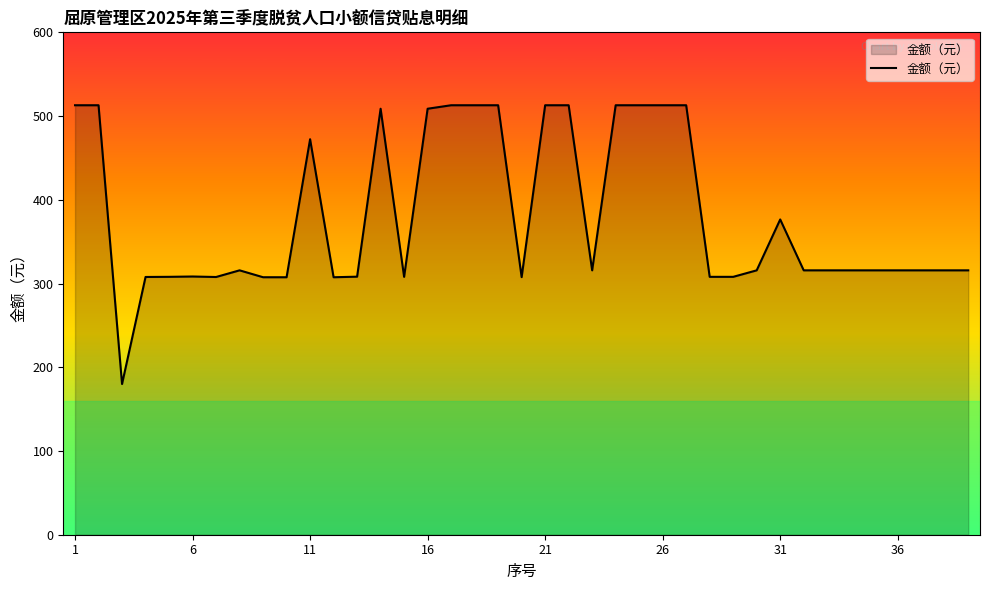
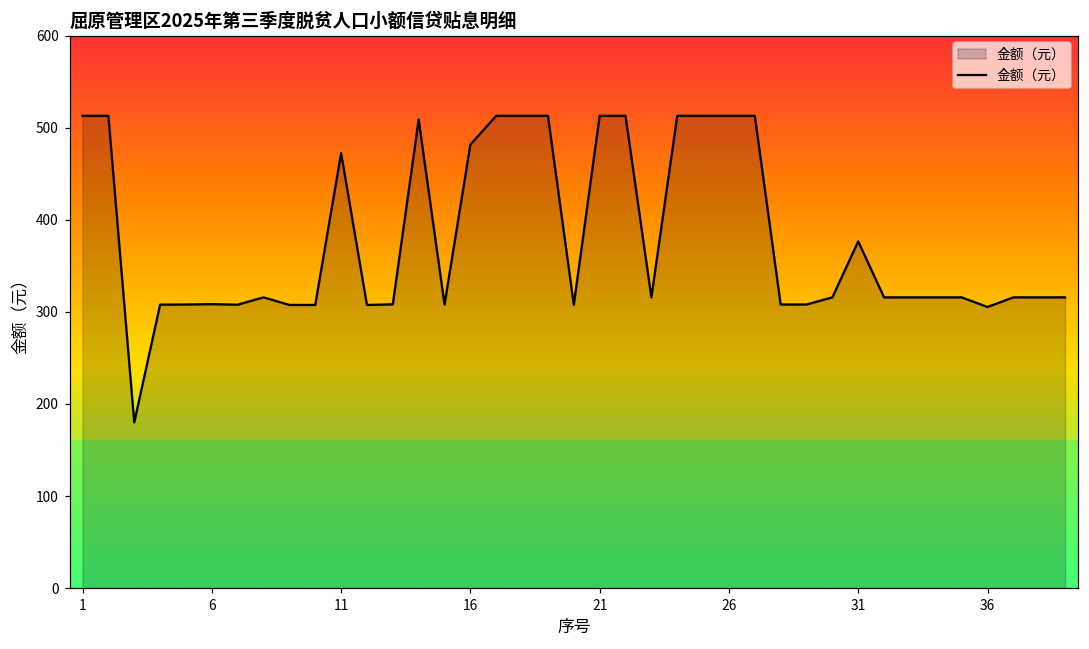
  {
    "1": 510,
    "6": 310,
    "11": 470,
-   "16": 510,
+   "16": 480,
    "21": 510,
    "26": 510,
    "31": 380,
-   "36": 320
+   "36": 310
  }
